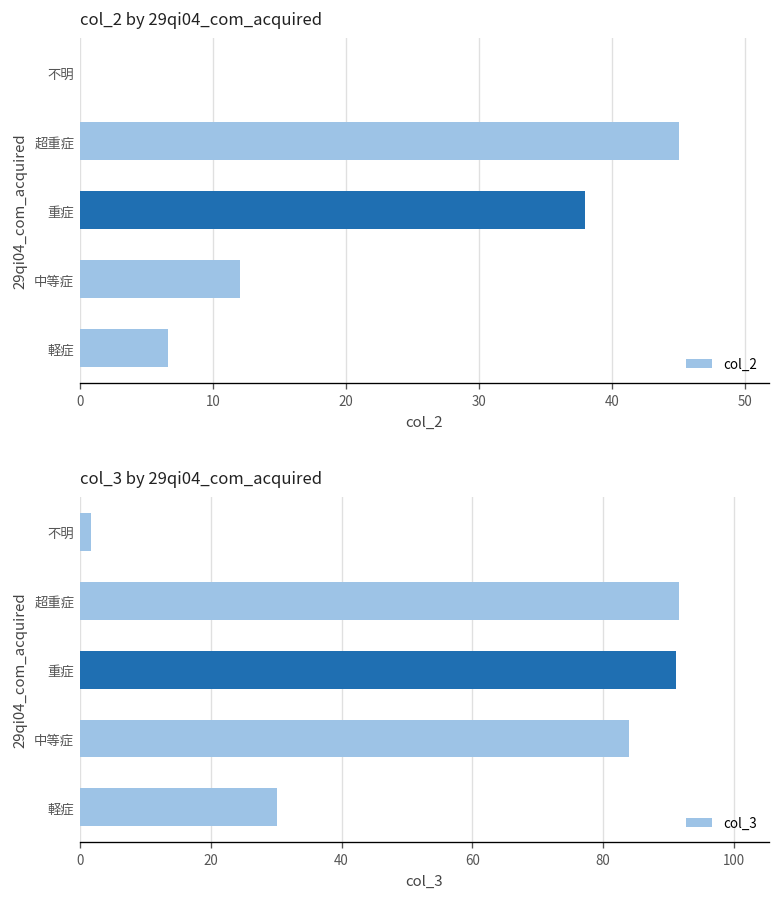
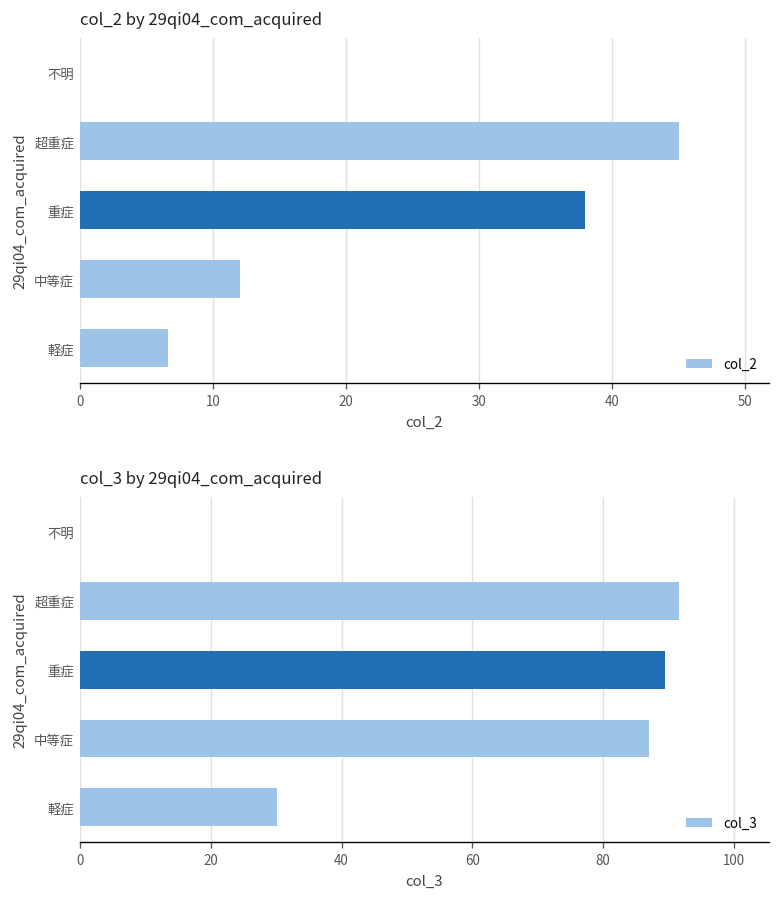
  {
    "col_2 by 29qi04_com_acquired": {
      "不明": 0.0,
      "超重症": 45.0,
      "重症": 37.9,
      "中等症": 12.0,
      "軽症": 6.6
    },
    "col_3 by 29qi04_com_acquired": {
-     "不明": 2,
+     "不明": 0,
      "超重症": 92,
-     "重症": 91,
-     "中等症": 84,
+     "重症": 89,
+     "中等症": 87,
      "軽症": 30
    }
  }
